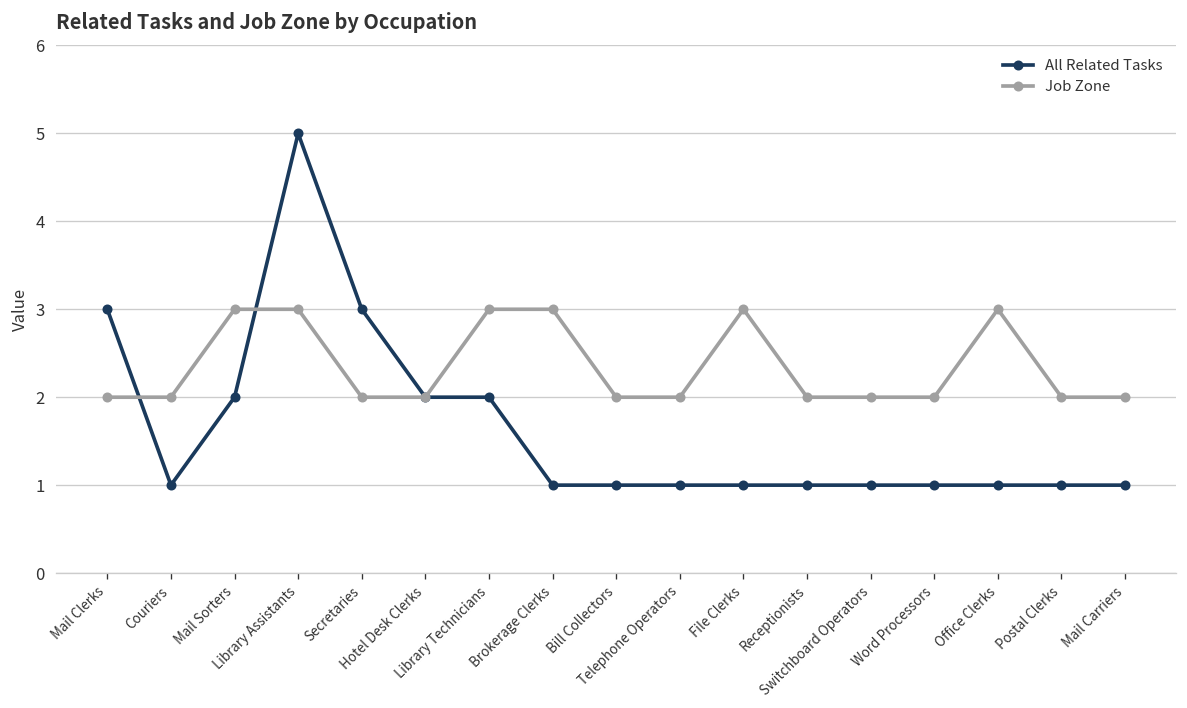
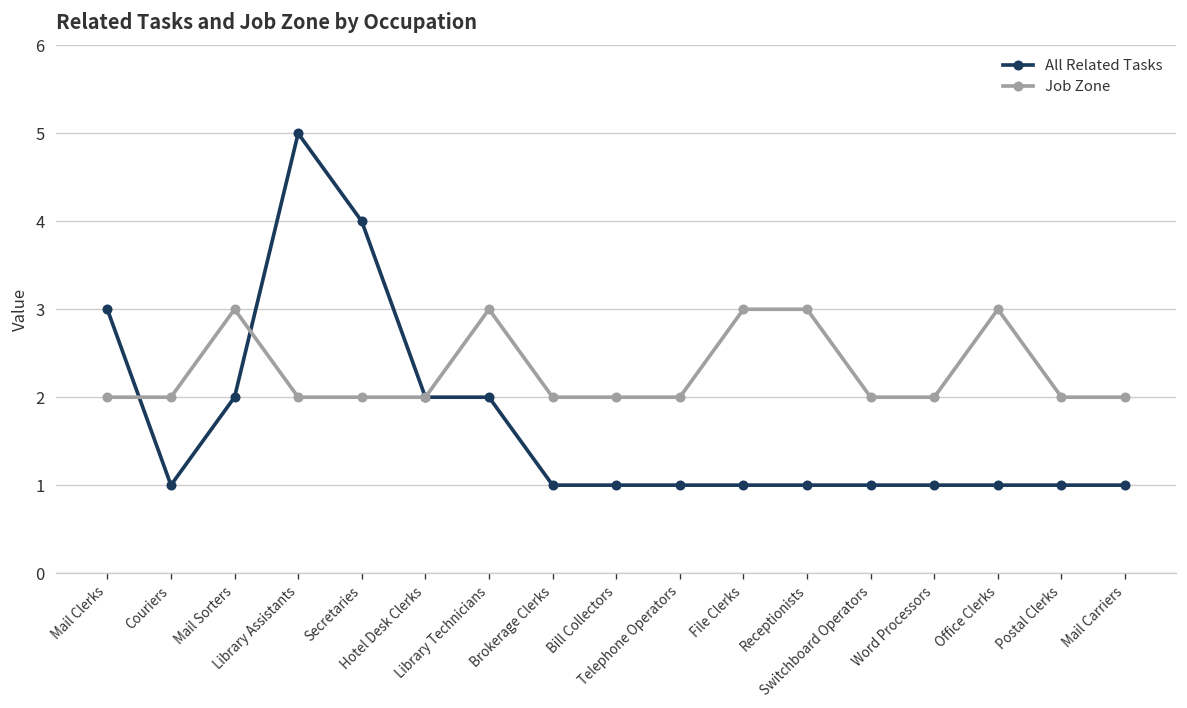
  {
    "All Related Tasks": {
      "Mail Clerks": 3,
      "Couriers": 1,
      "Mail Sorters": 2,
      "Library Assistants": 5,
-     "Secretaries": 3,
+     "Secretaries": 4,
      "Library Technicians": 2,
      "Brokerage Clerks": 1,
      "Bill Collectors": 1,
      "Telephone Operators": 1,
      "File Clerks": 1,
      "Receptionists": 1,
      "Switchboard Operators": 1,
      "Word Processors": 1,
      "Office Clerks": 1,
      "Postal Clerks": 1,
      "Mail Carriers": 1
    },
    "Job Zone": {
      "Mail Clerks": 2,
      "Couriers": 2,
      "Mail Sorters": 3,
-     "Library Assistants": 3,
+     "Library Assistants": 2,
      "Secretaries": 2,
      "Library Technicians": 3,
-     "Brokerage Clerks": 3,
+     "Brokerage Clerks": 2,
      "Bill Collectors": 2,
      "Telephone Operators": 2,
      "File Clerks": 3,
-     "Receptionists": 2,
+     "Receptionists": 3,
      "Switchboard Operators": 2,
      "Word Processors": 2,
      "Office Clerks": 3,
      "Postal Clerks": 2,
      "Mail Carriers": 2
    }
  }
